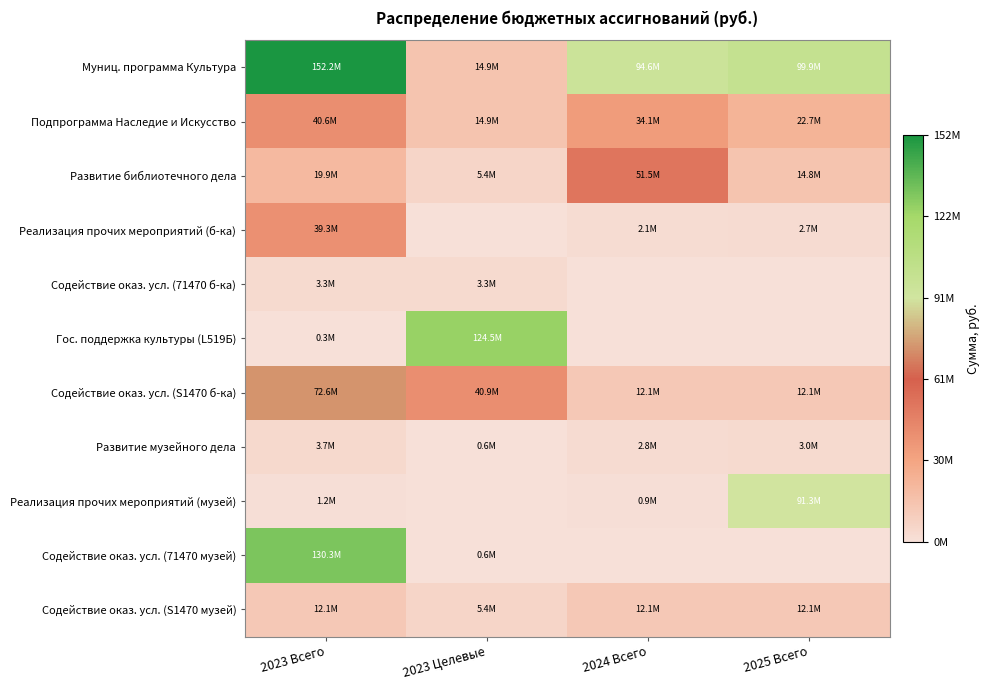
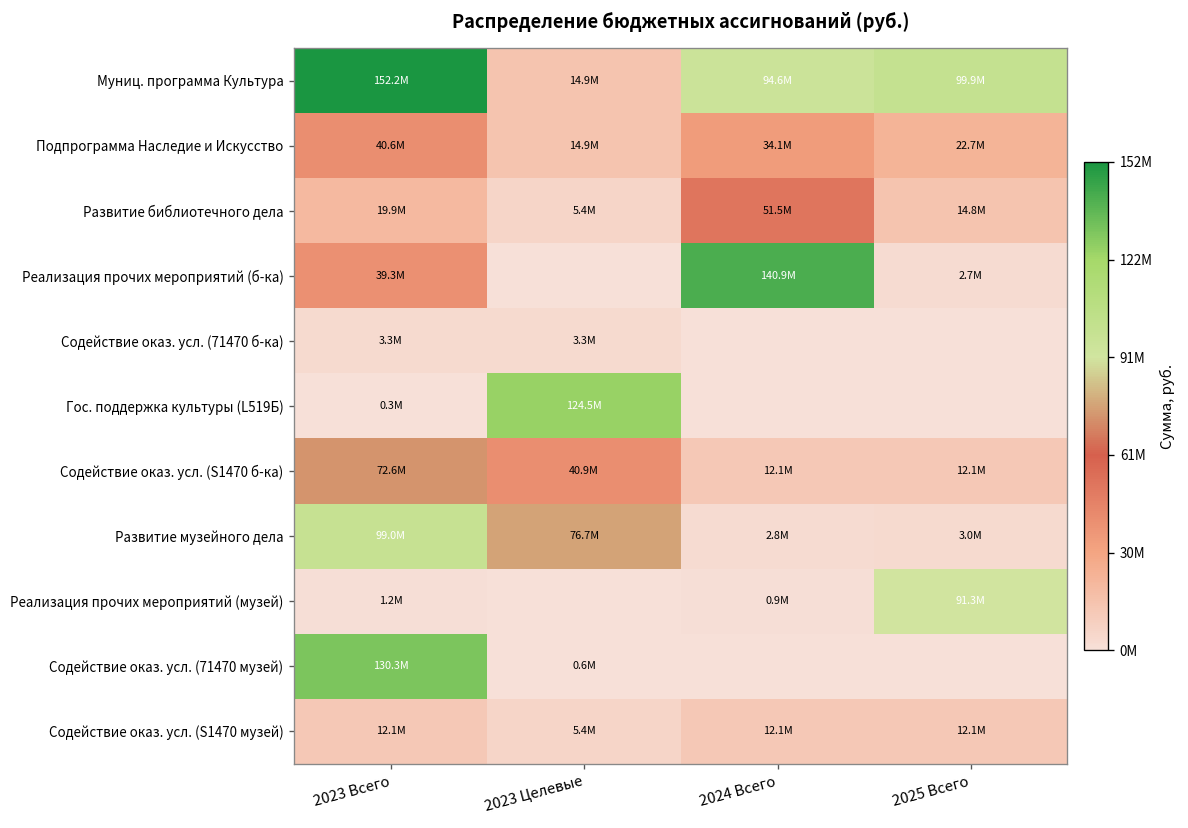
  {
    "Муниц. программа Культура": {
      "2023 Всего": "152.2M",
      "2023 Целевые": "14.9M",
      "2024 Всего": "94.6M",
      "2025 Всего": "99.9M"
    },
    "Подпрограмма Наследие и Искусство": {
      "2023 Всего": "40.6M",
      "2023 Целевые": "14.9M",
      "2024 Всего": "34.1M",
      "2025 Всего": "22.7M"
    },
    "Развитие библиотечного дела": {
      "2023 Всего": "19.9M",
      "2023 Целевые": "5.4M",
      "2024 Всего": "51.5M",
      "2025 Всего": "14.8M"
    },
    "Реализация прочих мероприятий (б-ка)": {
      "2023 Всего": "39.3M",
-     "2024 Всего": "2.1M",
+     "2024 Всего": "140.9M",
      "2025 Всего": "2.7M"
    },
    "Содействие оказ. усл. (71470 б-ка)": {
      "2023 Всего": "3.3M",
      "2023 Целевые": "3.3M"
    },
    "Гос. поддержка культуры (L519Б)": {
      "2023 Всего": "0.3M",
      "2023 Целевые": "124.5M"
    },
    "Содействие оказ. усл. (S1470 б-ка)": {
      "2023 Всего": "72.6M",
      "2023 Целевые": "40.9M",
      "2024 Всего": "12.1M",
      "2025 Всего": "12.1M"
    },
    "Развитие музейного дела": {
-     "2023 Всего": "3.7M",
-     "2023 Целевые": "0.6M",
+     "2023 Всего": "99.0M",
+     "2023 Целевые": "76.7M",
      "2024 Всего": "2.8M",
      "2025 Всего": "3.0M"
    },
    "Реализация прочих мероприятий (музей)": {
      "2023 Всего": "1.2M",
      "2024 Всего": "0.9M",
      "2025 Всего": "91.3M"
    },
    "Содействие оказ. усл. (71470 музей)": {
      "2023 Всего": "130.3M",
      "2023 Целевые": "0.6M"
    },
    "Содействие оказ. усл. (S1470 музей)": {
      "2023 Всего": "12.1M",
      "2023 Целевые": "5.4M",
      "2024 Всего": "12.1M",
      "2025 Всего": "12.1M"
    }
  }
